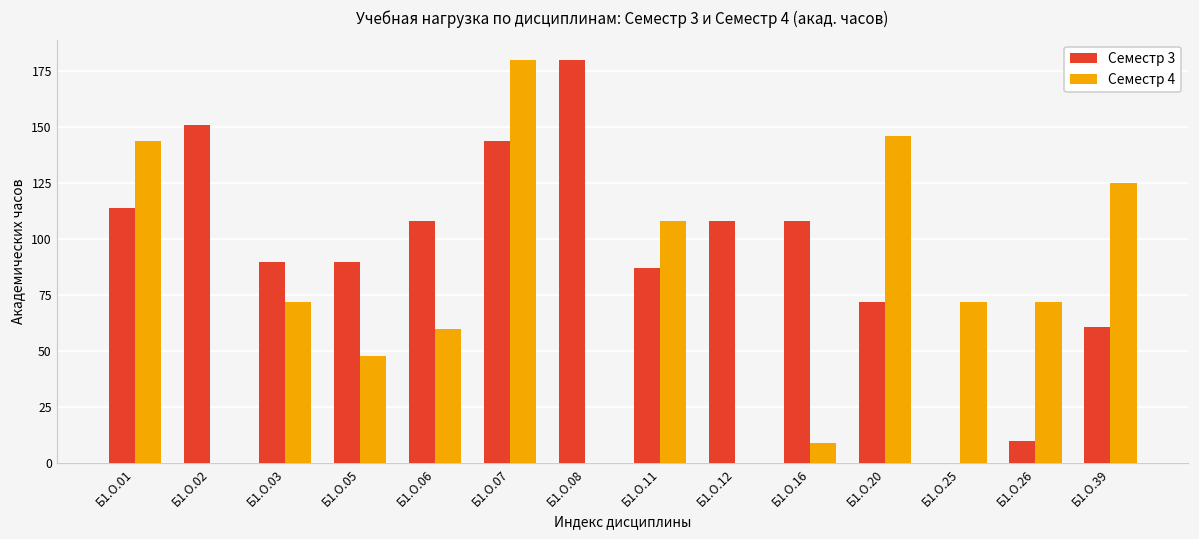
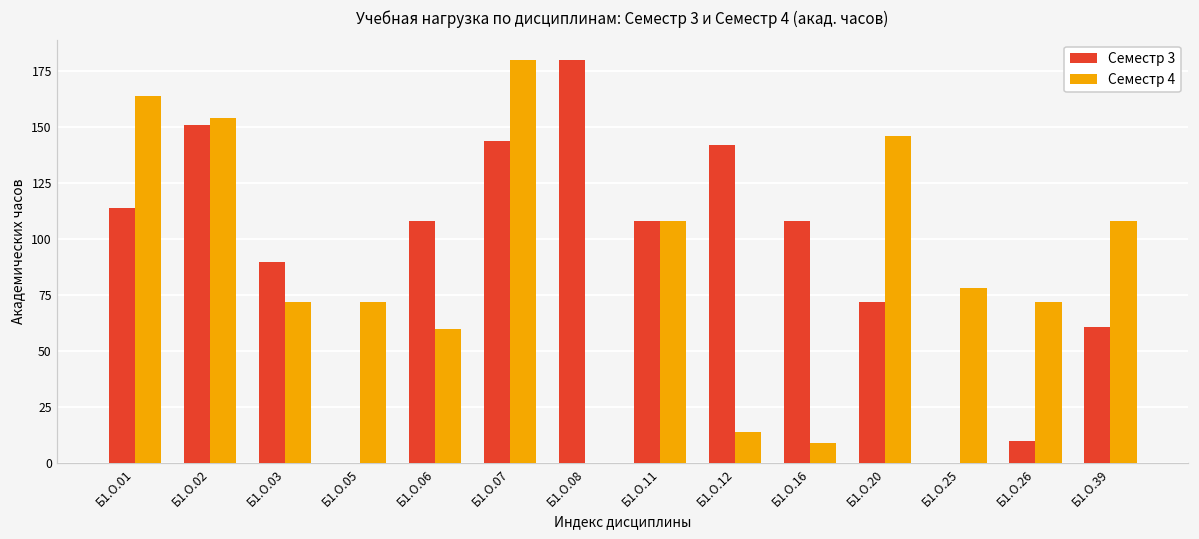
  {
    "Семестр 3": {
      "Б1.О.01": 114,
      "Б1.О.02": 151,
      "Б1.О.03": 90,
-     "Б1.О.05": 90,
+     "Б1.О.05": 0,
      "Б1.О.06": 108,
      "Б1.О.07": 144,
      "Б1.О.08": 180,
-     "Б1.О.11": 87,
-     "Б1.О.12": 108,
+     "Б1.О.11": 108,
+     "Б1.О.12": 142,
      "Б1.О.16": 108,
      "Б1.О.20": 72,
      "Б1.О.25": 0,
      "Б1.О.26": 10,
      "Б1.О.39": 61
    },
    "Семестр 4": {
-     "Б1.О.01": 144,
-     "Б1.О.02": 0,
+     "Б1.О.01": 164,
+     "Б1.О.02": 154,
      "Б1.О.03": 72,
-     "Б1.О.05": 48,
+     "Б1.О.05": 72,
      "Б1.О.06": 60,
      "Б1.О.07": 180,
      "Б1.О.08": 0,
      "Б1.О.11": 108,
-     "Б1.О.12": 0,
+     "Б1.О.12": 14,
      "Б1.О.16": 9,
      "Б1.О.20": 146,
-     "Б1.О.25": 72,
+     "Б1.О.25": 78,
      "Б1.О.26": 72,
-     "Б1.О.39": 125
+     "Б1.О.39": 108
    }
  }
